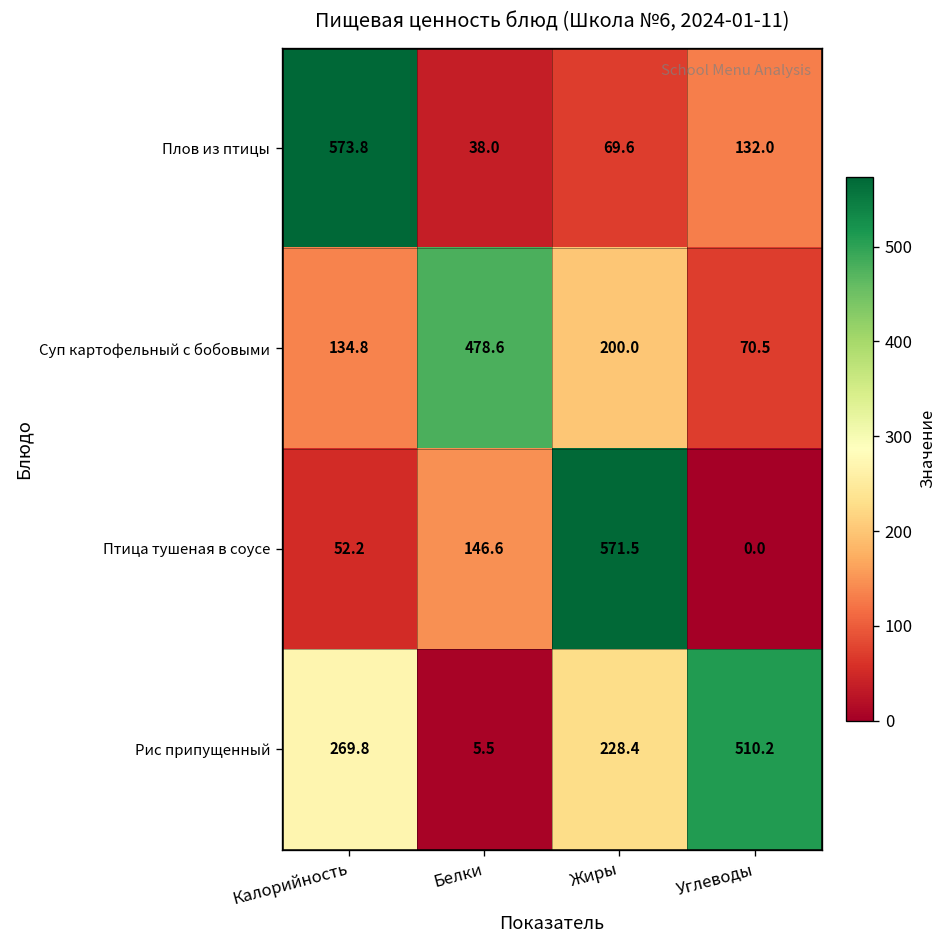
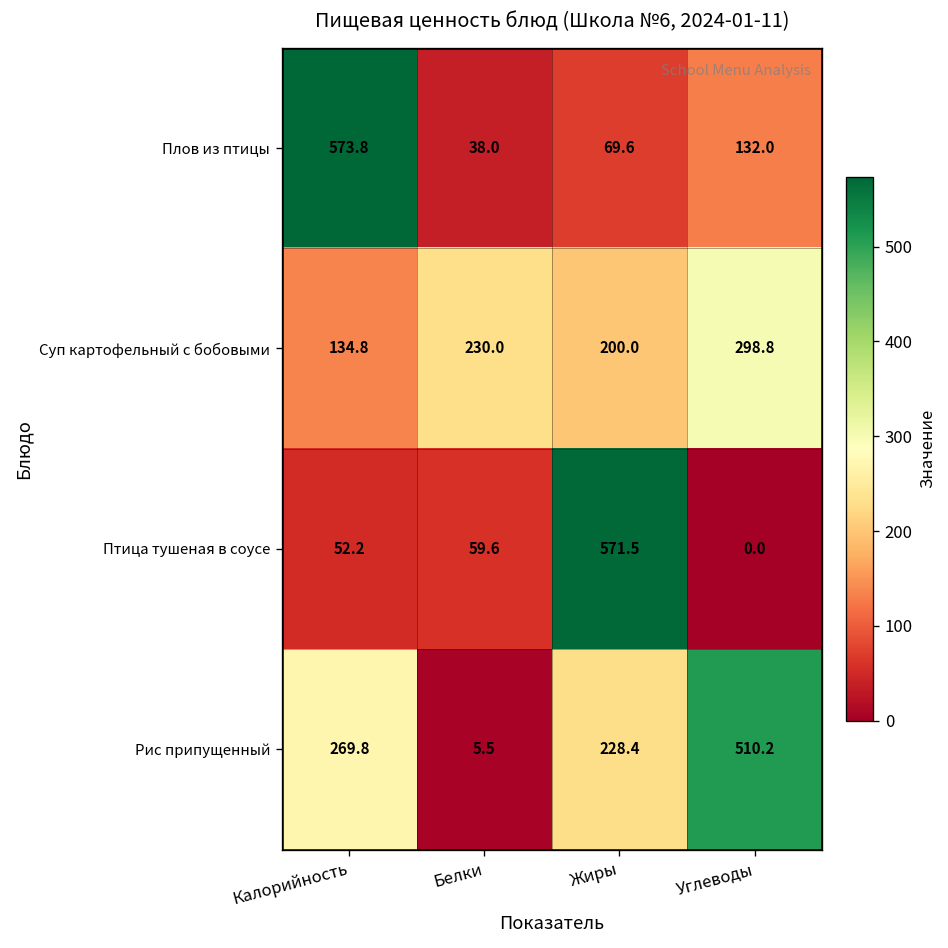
  {
    "Плов из птицы": {
      "Калорийность": 573.8,
      "Белки": 38.0,
      "Жиры": 69.6
    },
    "Суп картофельный с бобовыми": {
      "Калорийность": 134.8,
-     "Белки": 478.6,
+     "Белки": 230.0,
      "Жиры": 200.0,
-     "Углеводы": 70.5
+     "Углеводы": 298.8
    },
    "Птица тушеная в соусе": {
      "Калорийность": 52.2,
-     "Белки": 146.6,
+     "Белки": 59.6,
      "Жиры": 571.5,
      "Углеводы": 0.0
    },
    "Рис припущенный": {
      "Калорийность": 269.8,
      "Белки": 5.5,
      "Жиры": 228.4,
      "Углеводы": 510.2
    }
  }
